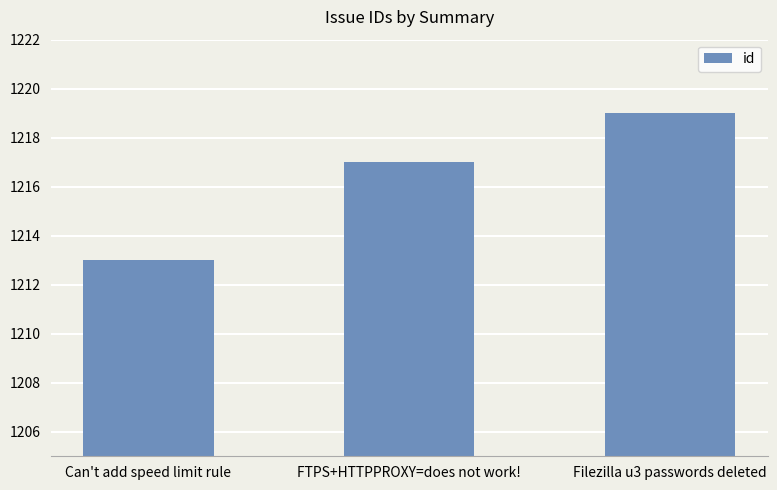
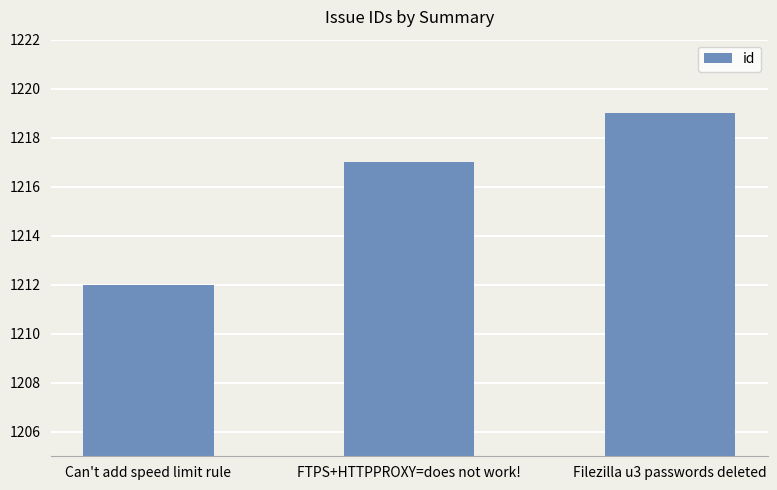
  {
-   "Can't add speed limit rule": 1213,
+   "Can't add speed limit rule": 1212,
    "FTPS+HTTPPROXY=does not work!": 1217,
    "Filezilla u3 passwords deleted": 1219
  }
